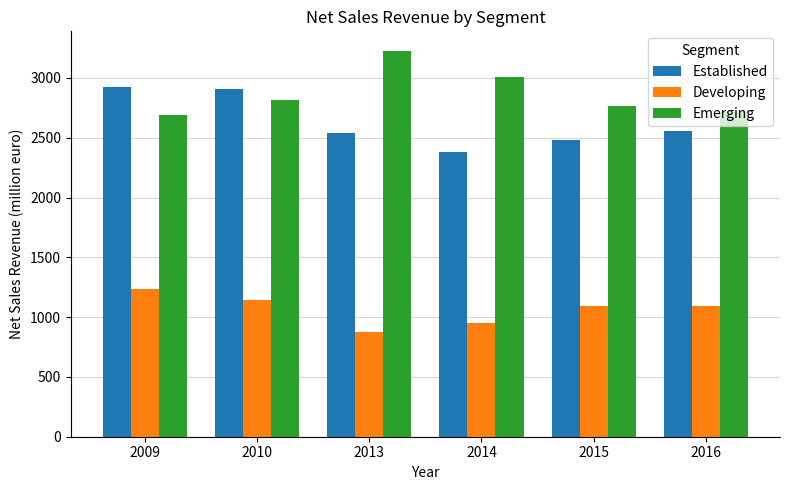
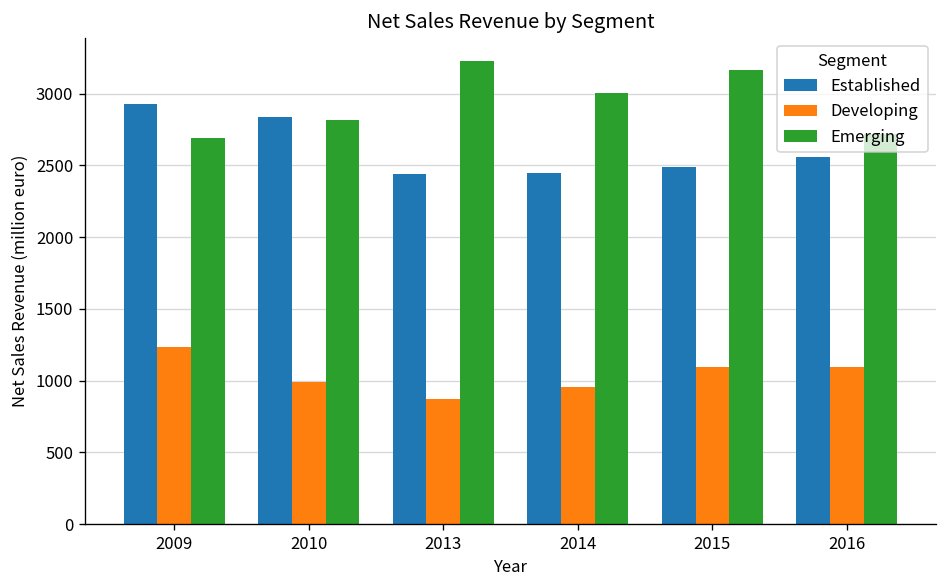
  {
    "Established": {
      "2009": 2930,
-     "2010": 2910,
-     "2013": 2540,
-     "2014": 2380,
+     "2010": 2830,
+     "2013": 2440,
+     "2014": 2450,
      "2015": 2490,
      "2016": 2550
    },
    "Developing": {
      "2009": 1230,
-     "2010": 1140,
+     "2010": 990,
      "2013": 870,
      "2014": 950,
      "2015": 1090,
      "2016": 1090
    },
    "Emerging": {
      "2009": 2690,
      "2010": 2820,
      "2013": 3230,
      "2014": 3010,
-     "2015": 2770
+     "2015": 3160
    }
  }
